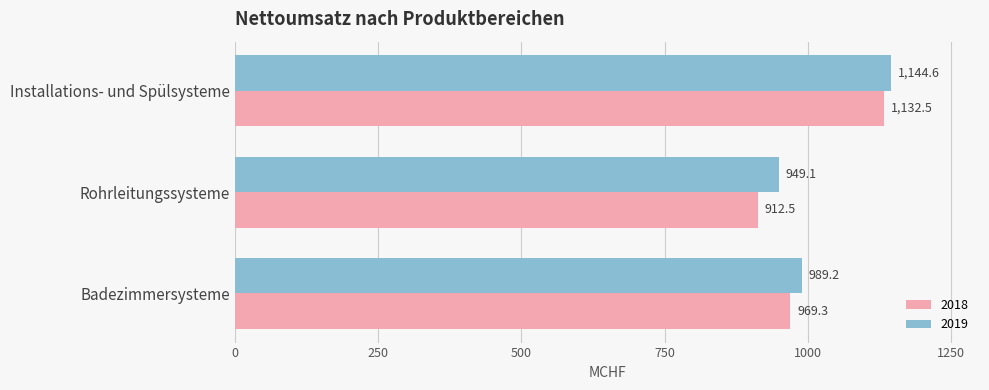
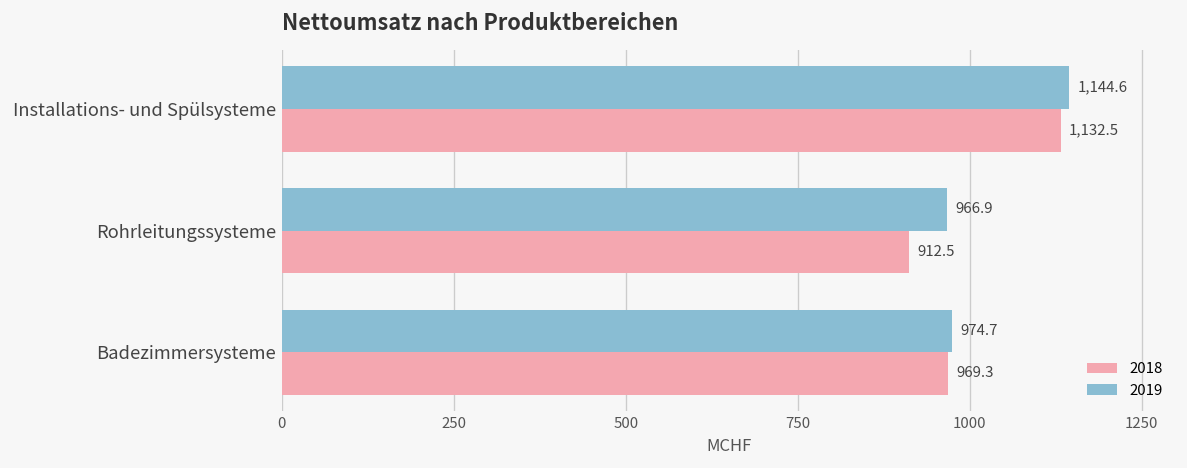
  {
    "2018": {
      "Installations- und Spülsysteme": "1,132.5",
      "Rohrleitungssysteme": "912.5",
      "Badezimmersysteme": "969.3"
    },
    "2019": {
      "Installations- und Spülsysteme": "1,144.6",
-     "Rohrleitungssysteme": "949.1",
-     "Badezimmersysteme": "989.2"
+     "Rohrleitungssysteme": "966.9",
+     "Badezimmersysteme": "974.7"
    }
  }
